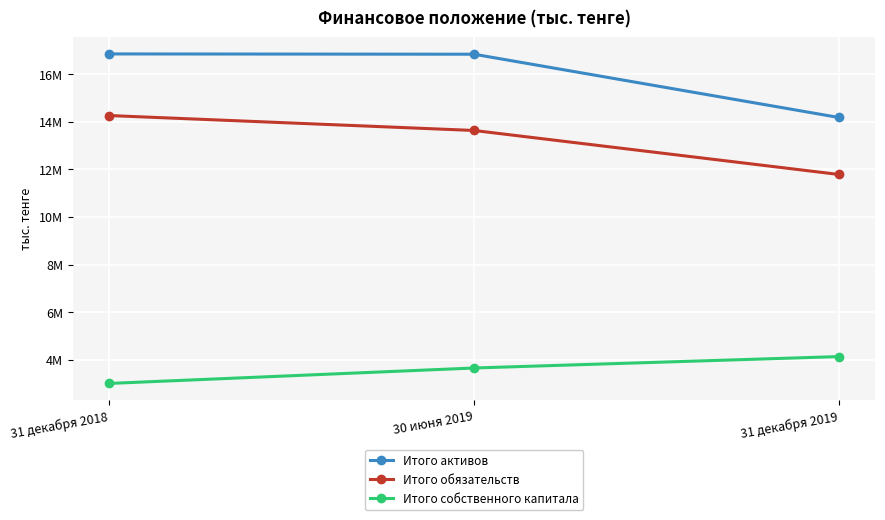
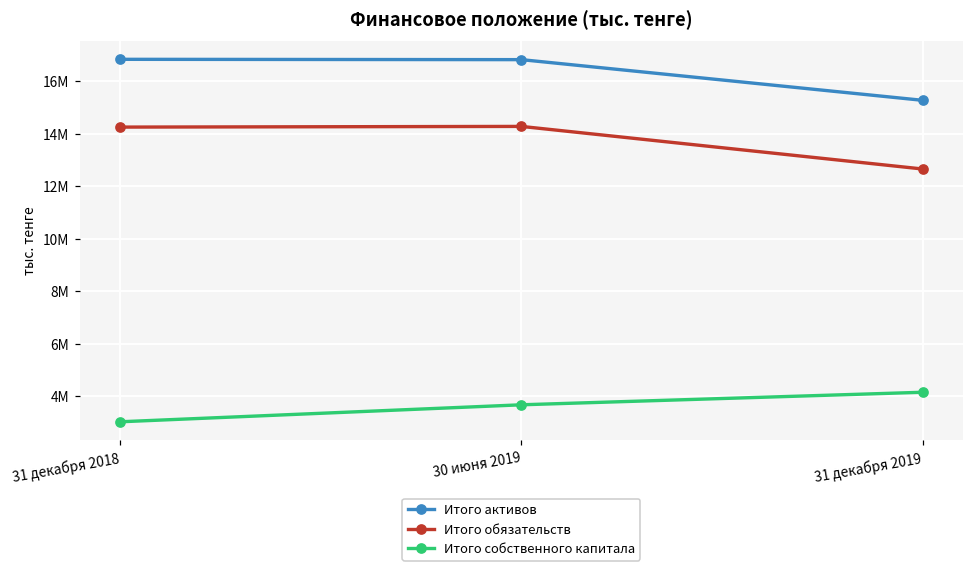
  {
    "Итого активов": {
      "31 декабря 2018": 16800000,
      "30 июня 2019": 16800000,
-     "31 декабря 2019": 14200000
+     "31 декабря 2019": 15300000
    },
    "Итого обязательств": {
      "31 декабря 2018": 14300000,
-     "30 июня 2019": 13600000,
-     "31 декабря 2019": 11800000
+     "30 июня 2019": 14300000,
+     "31 декабря 2019": 12700000
    },
    "Итого собственного капитала": {
      "31 декабря 2018": 3000000,
      "30 июня 2019": 3700000,
      "31 декабря 2019": 4100000
    }
  }
